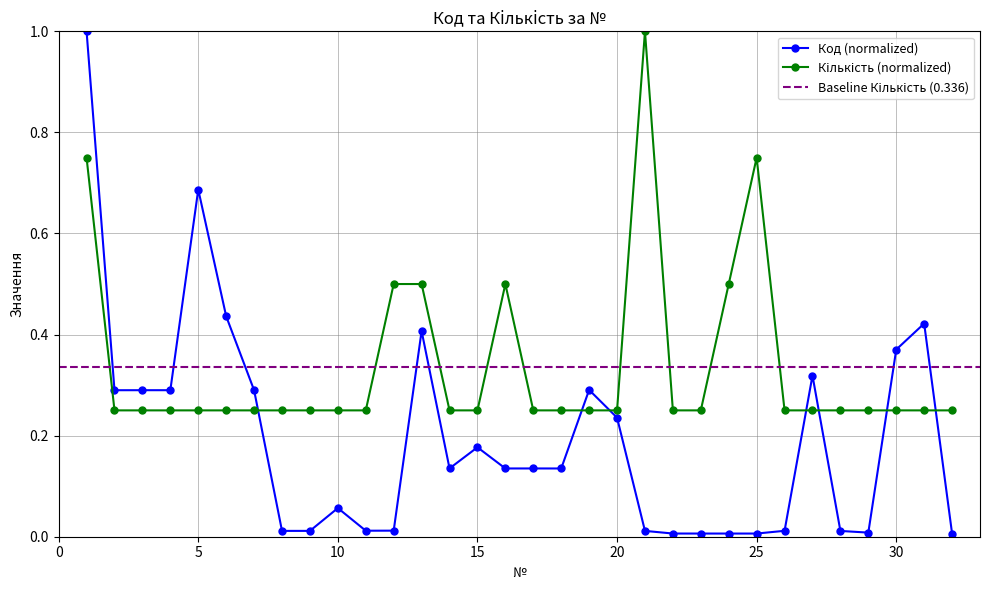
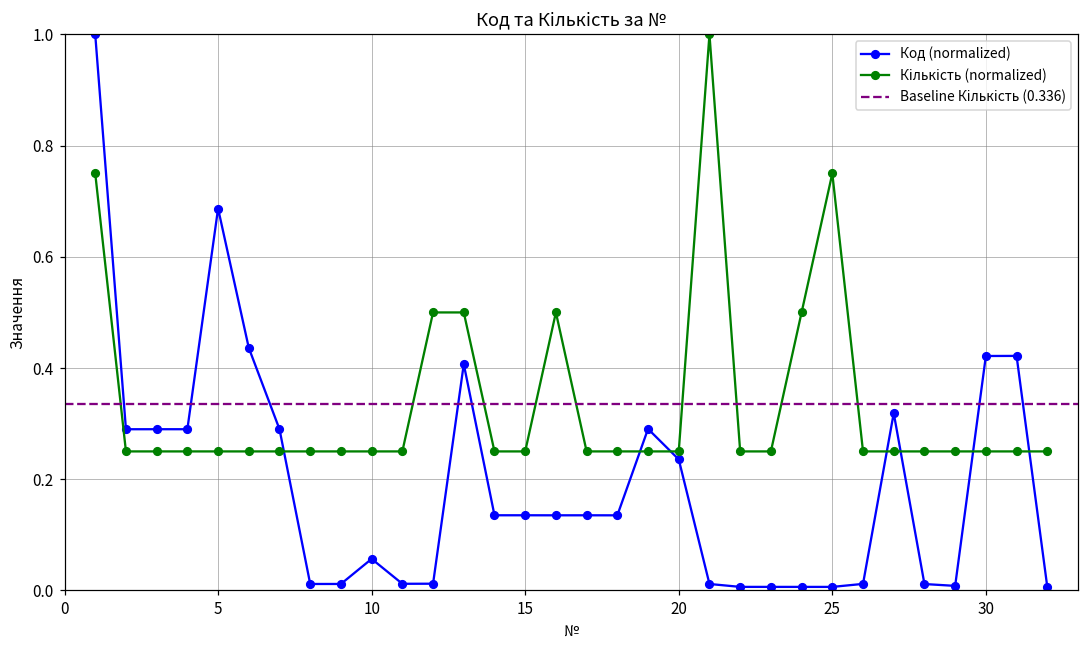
  {
    "Код (normalized)": {
      "5": 0.69,
      "10": 0.06,
-     "15": 0.18,
+     "15": 0.14,
      "20": 0.24,
      "25": 0.01,
-     "30": 0.37
+     "30": 0.42
    },
    "Кількість (normalized)": {
      "5": 0.25,
      "10": 0.25,
      "15": 0.25,
      "20": 0.25,
      "25": 0.75,
      "30": 0.25
    }
  }
